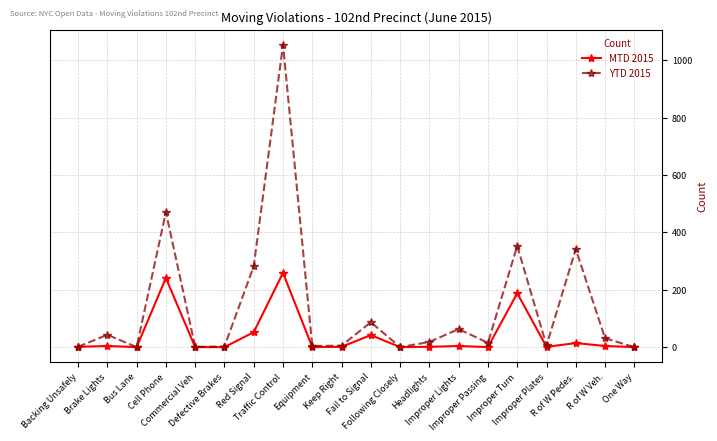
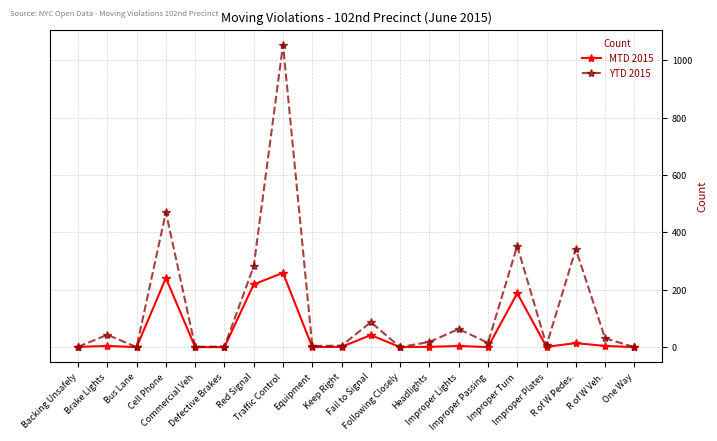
  {
    "MTD 2015": {
      "Brake Lights": 0,
      "Cell Phone": 240,
-     "Red Signal": 50,
+     "Red Signal": 220,
      "Traffic Control": 260,
      "Fail to Signal": 40,
      "Headlights": 0,
      "Improper Lights": 0,
      "Improper Passing": 0,
      "Improper Turn": 190,
      "R of W Pedes.": 10,
      "R of W Veh.": 0
    },
    "YTD 2015": {
      "Brake Lights": 40,
      "Cell Phone": 470,
      "Red Signal": 280,
      "Traffic Control": 1060,
      "Fail to Signal": 90,
      "Headlights": 20,
      "Improper Lights": 60,
      "Improper Passing": 20,
      "Improper Turn": 350,
      "R of W Pedes.": 340,
      "R of W Veh.": 30
    }
  }
